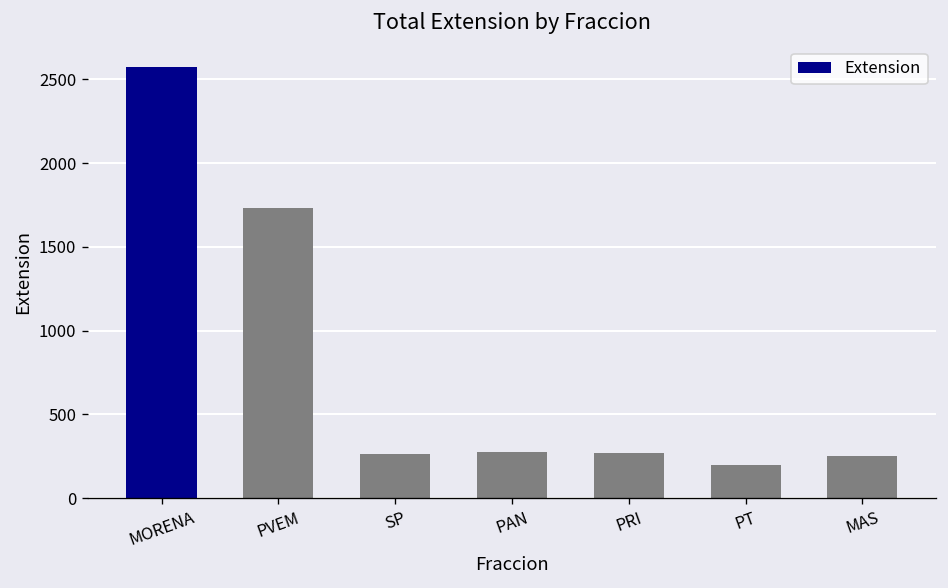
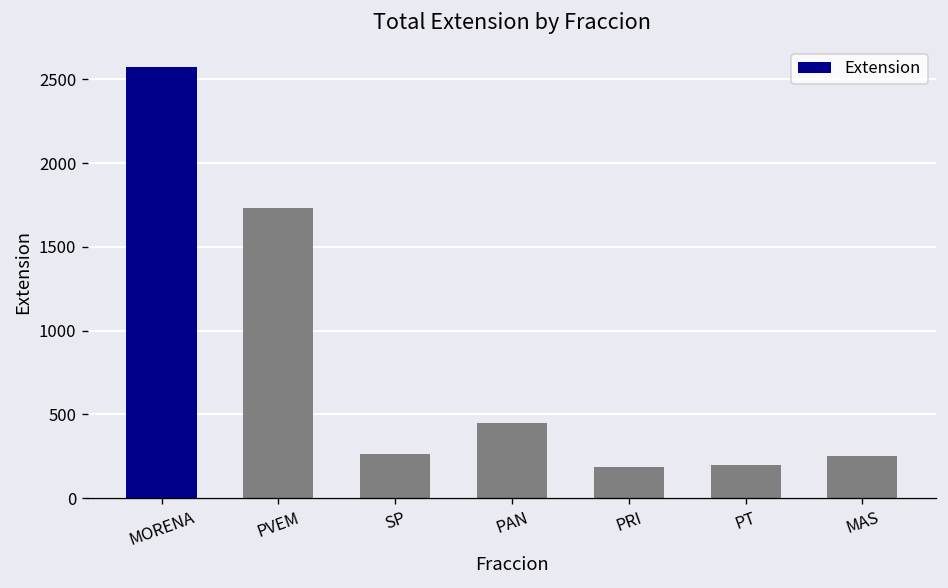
  {
    "MORENA": 2570,
    "PVEM": 1730,
    "SP": 260,
-   "PAN": 270,
-   "PRI": 270,
+   "PAN": 450,
+   "PRI": 190,
    "PT": 200,
    "MAS": 250
  }
